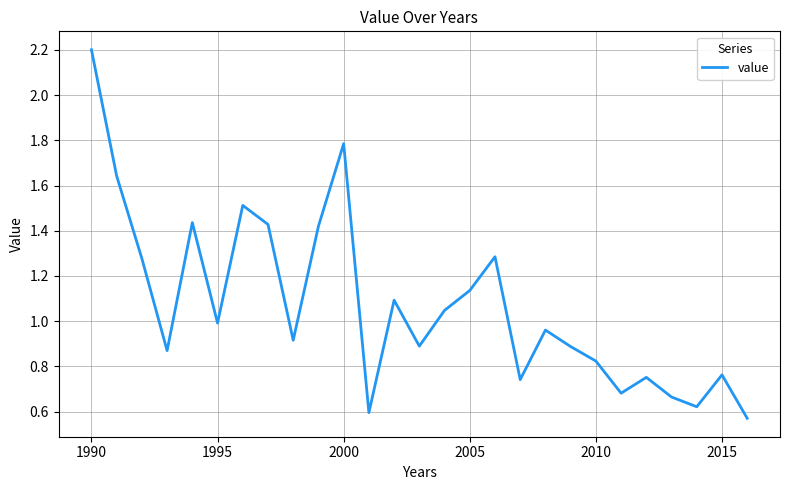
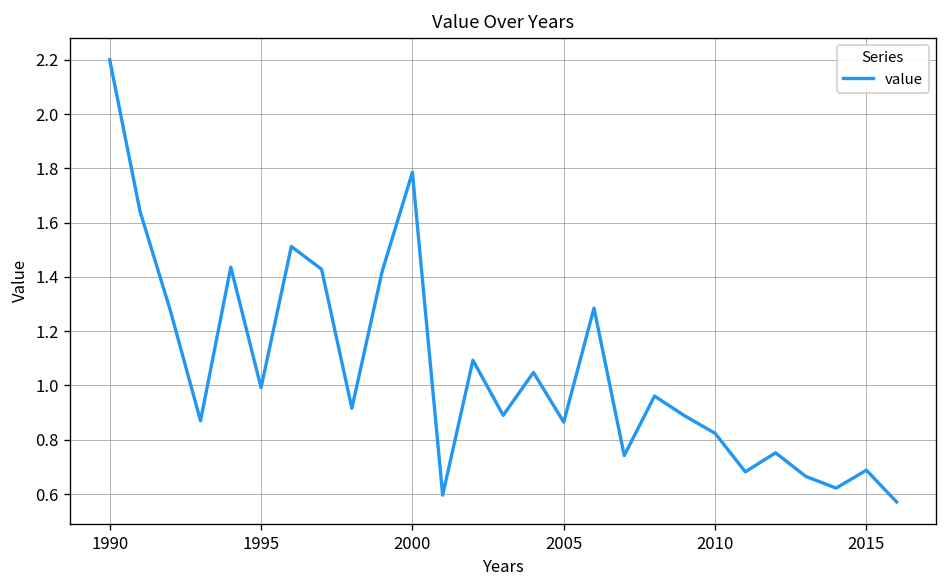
  {
    "1990": 2.20,
    "1995": 0.99,
    "2000": 1.79,
-   "2005": 1.14,
+   "2005": 0.87,
    "2010": 0.82,
-   "2015": 0.76
+   "2015": 0.69
  }
